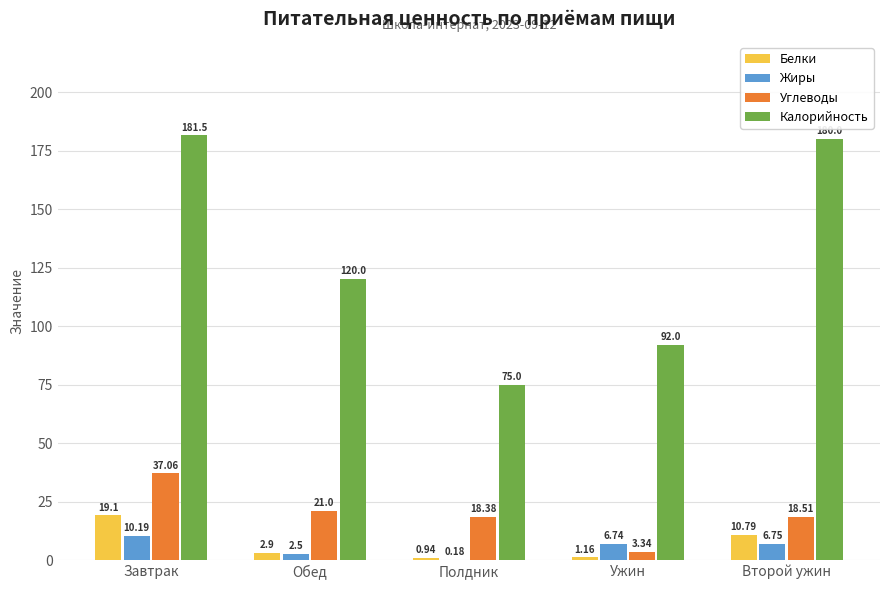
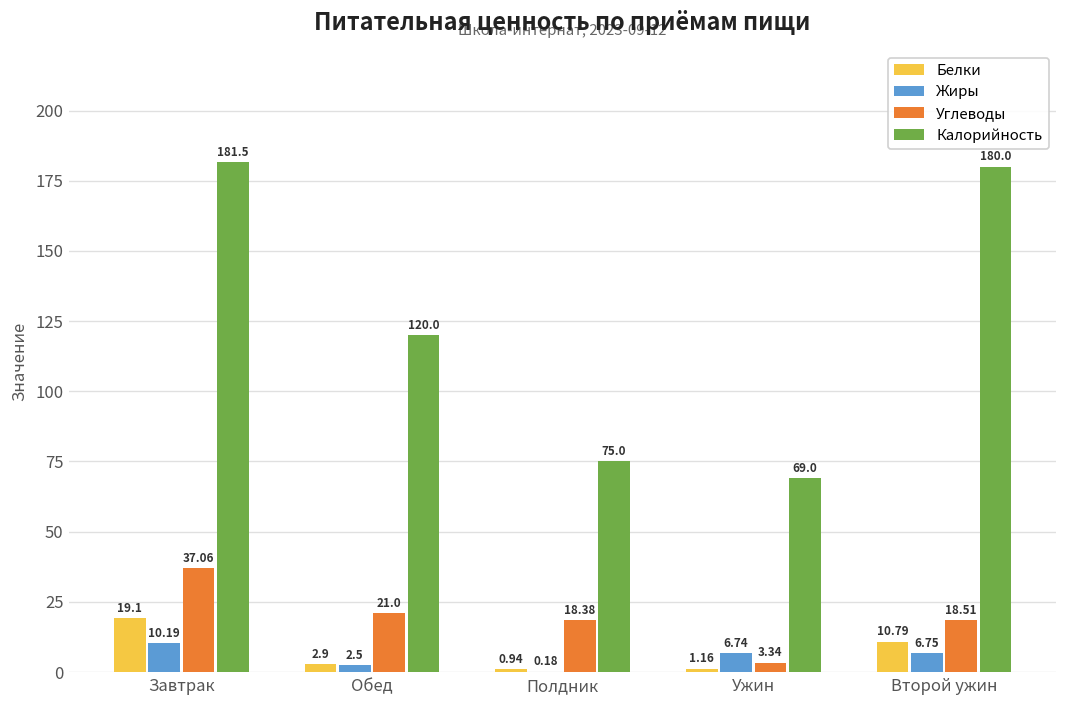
  {
    "Белки": {
      "Завтрак": 19.1,
      "Обед": 2.9,
      "Полдник": 0.94,
      "Ужин": 1.16,
      "Второй ужин": 10.79
    },
    "Жиры": {
      "Завтрак": 10.19,
      "Обед": 2.5,
      "Полдник": 0.18,
      "Ужин": 6.74,
      "Второй ужин": 6.75
    },
    "Углеводы": {
      "Завтрак": 37.06,
      "Обед": 21.0,
      "Полдник": 18.38,
      "Ужин": 3.34,
      "Второй ужин": 18.51
    },
    "Калорийность": {
      "Завтрак": 181.5,
      "Обед": 120.0,
      "Полдник": 75.0,
-     "Ужин": 92.0
+     "Ужин": 69.0
    }
  }
